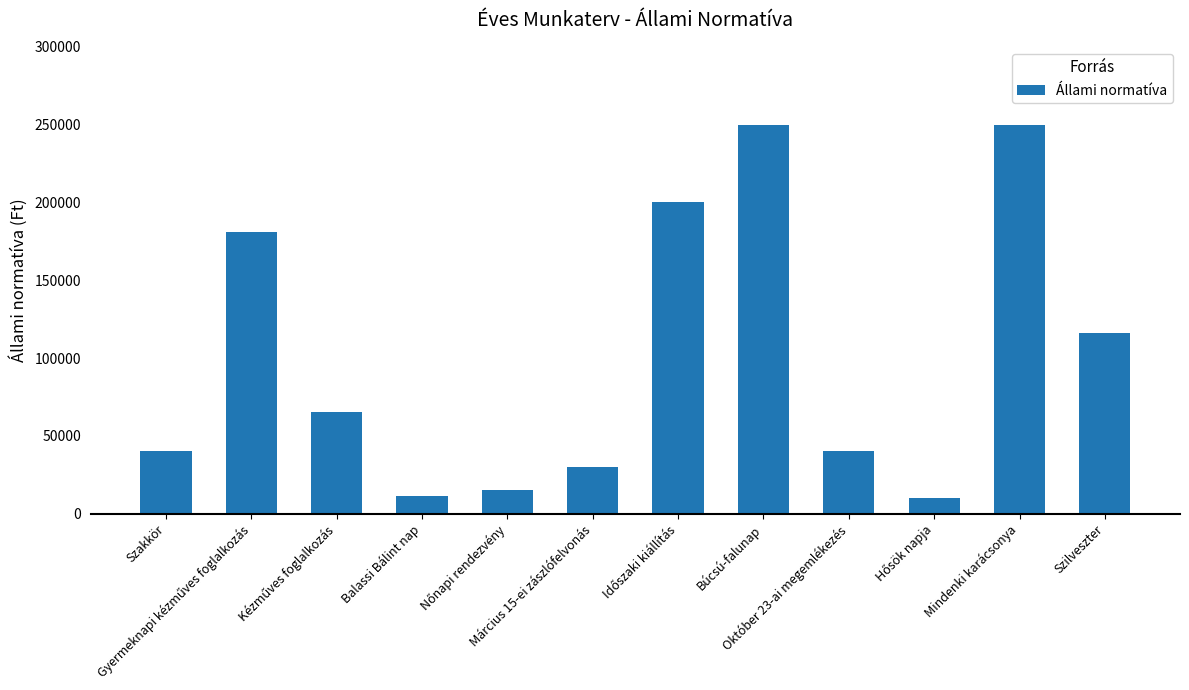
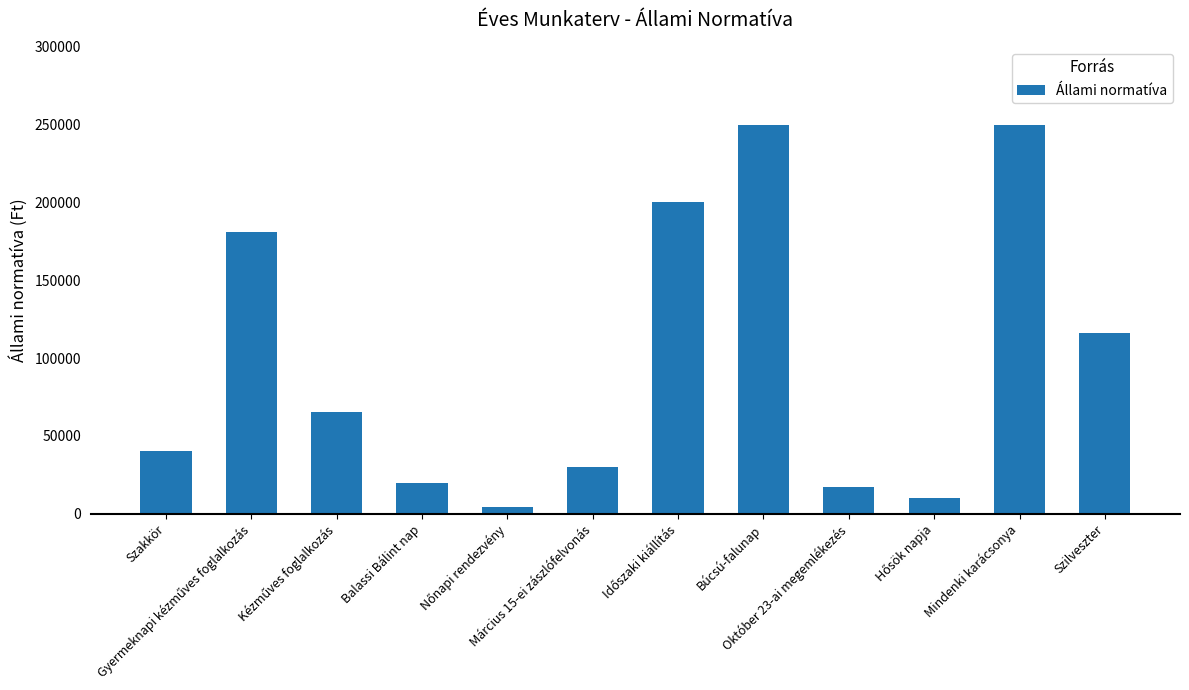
  {
    "Szakkör": 40000,
    "Gyermeknapi kézműves foglalkozás": 181000,
    "Kézműves foglalkozás": 65000,
-   "Balassi Bálint nap": 11000,
-   "Nőnapi rendezvény": 15000,
+   "Balassi Bálint nap": 20000,
+   "Nőnapi rendezvény": 4000,
    "Március 15-ei zászlófelvonás": 30000,
    "Időszaki kiállítás": 200000,
    "Búcsú-falunap": 250000,
-   "Október 23-ai megemlékezés": 40000,
+   "Október 23-ai megemlékezés": 17000,
    "Hősök napja": 10000,
    "Mindenki karácsonya": 250000,
    "Szilveszter": 116000
  }
